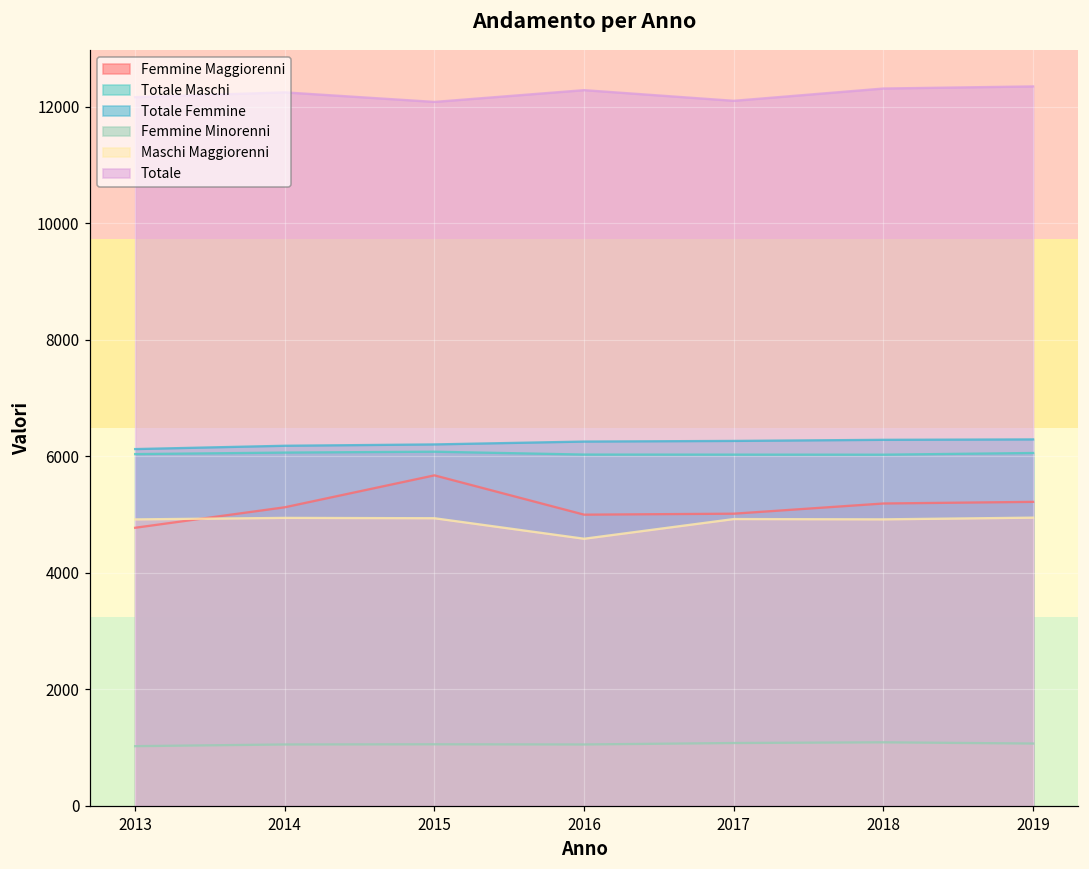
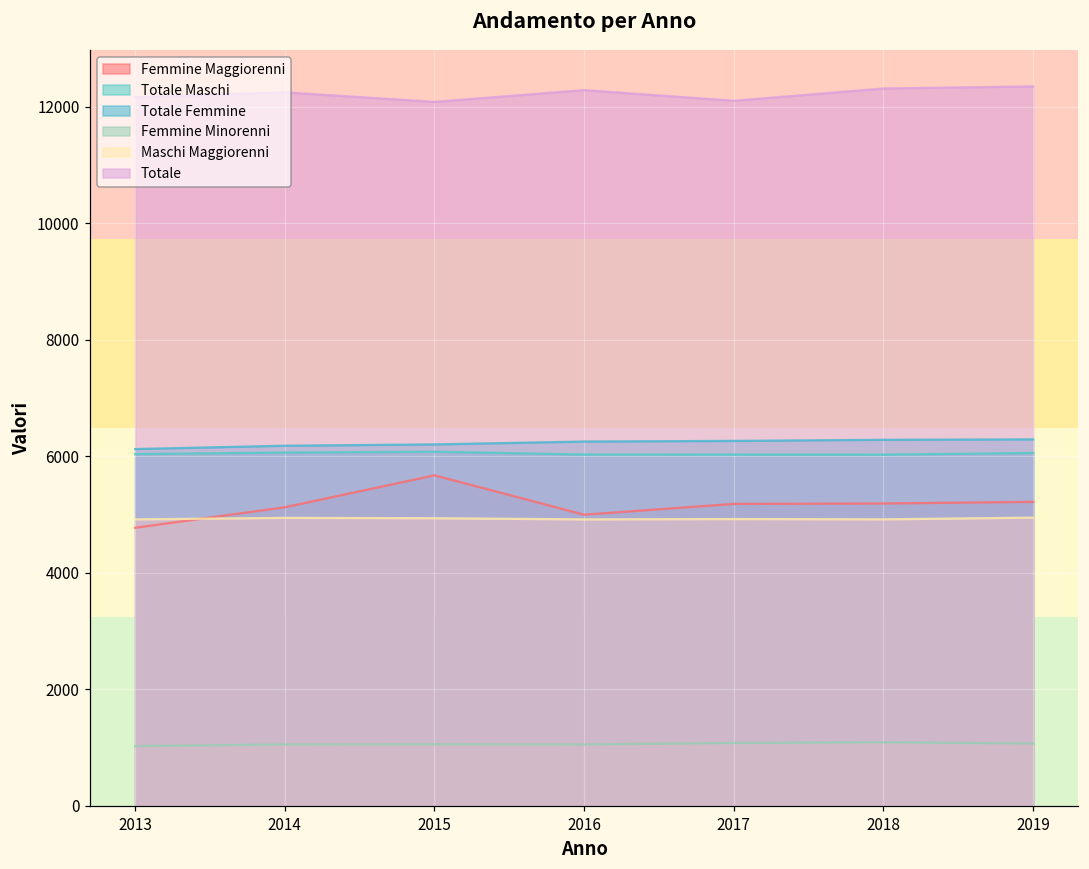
  {
    "Femmine Maggiorenni": {
      "2013": 4800,
      "2014": 5100,
      "2015": 5700,
      "2016": 5000,
-     "2017": 5000,
+     "2017": 5200,
      "2018": 5200,
      "2019": 5200
    },
    "Maschi Maggiorenni": {
      "2013": 4900,
      "2014": 4900,
      "2015": 4900,
-     "2016": 4600,
+     "2016": 4900,
      "2017": 4900,
      "2018": 4900,
      "2019": 5000
    },
    "Totale": {
      "2015": 12100,
      "2016": 12300,
      "2017": 12100,
      "2018": 12300,
      "2019": 12400
    }
  }
